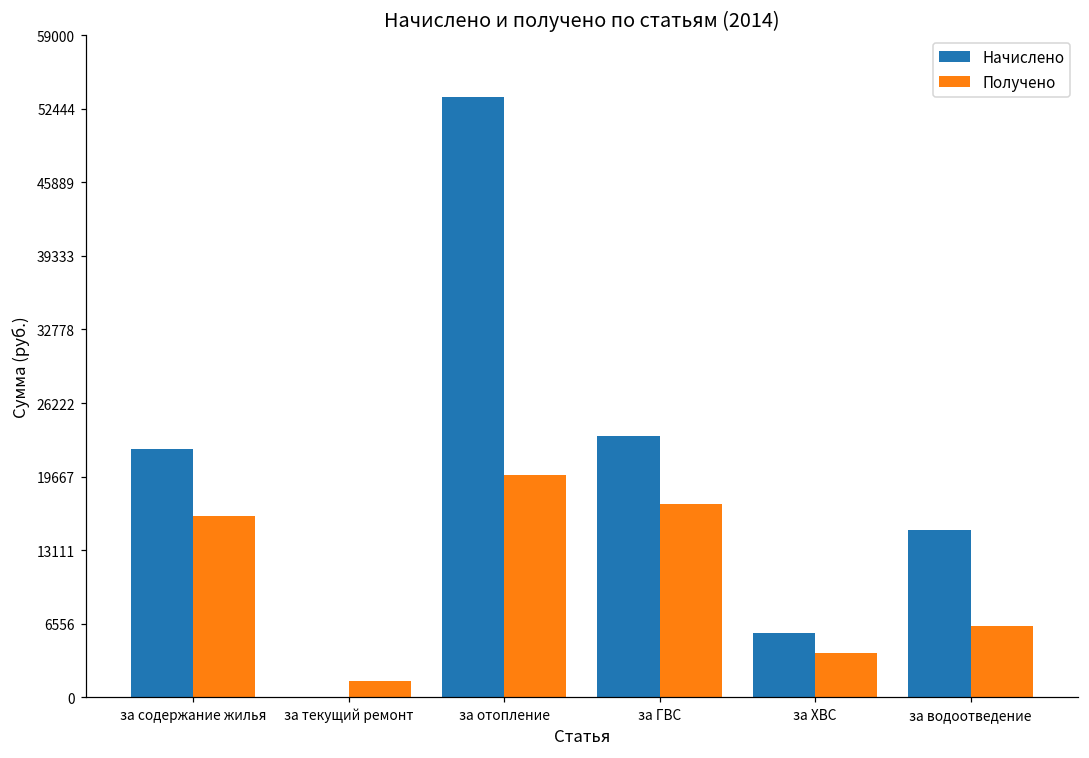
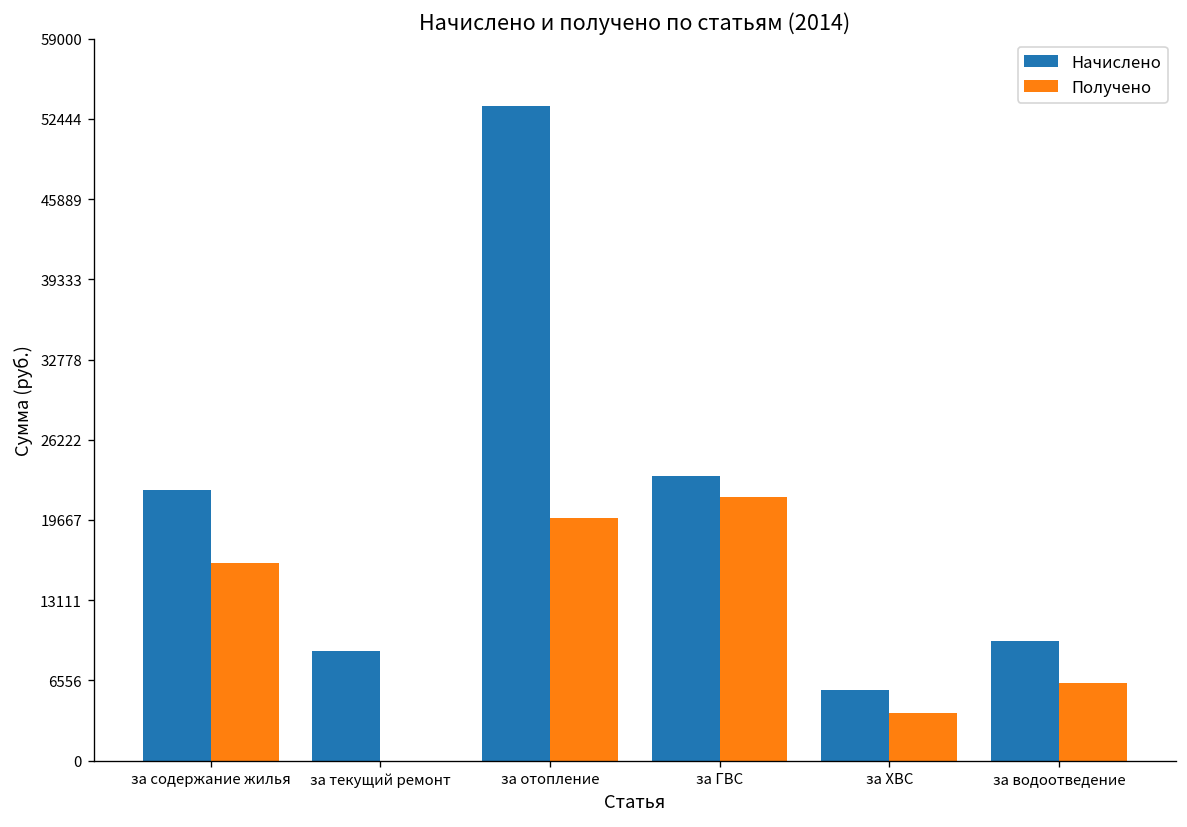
  {
    "Начислено": {
      "за содержание жилья": 22100,
-     "за текущий ремонт": 0,
+     "за текущий ремонт": 8900,
      "за отопление": 53500,
      "за ГВС": 23300,
      "за ХВС": 5800,
-     "за водоотведение": 14900
+     "за водоотведение": 9800
    },
    "Получено": {
      "за содержание жилья": 16100,
-     "за текущий ремонт": 1400,
+     "за текущий ремонт": 0,
      "за отопление": 19800,
-     "за ГВС": 17300,
+     "за ГВС": 21600,
      "за ХВС": 3900,
      "за водоотведение": 6400
    }
  }
